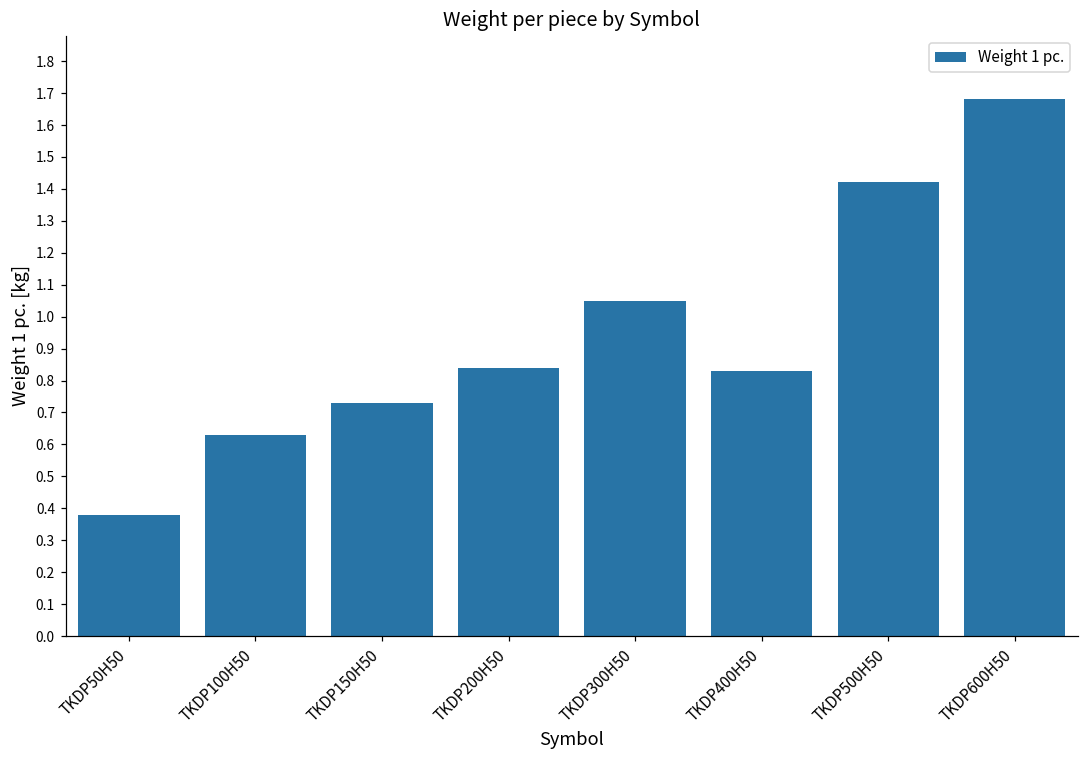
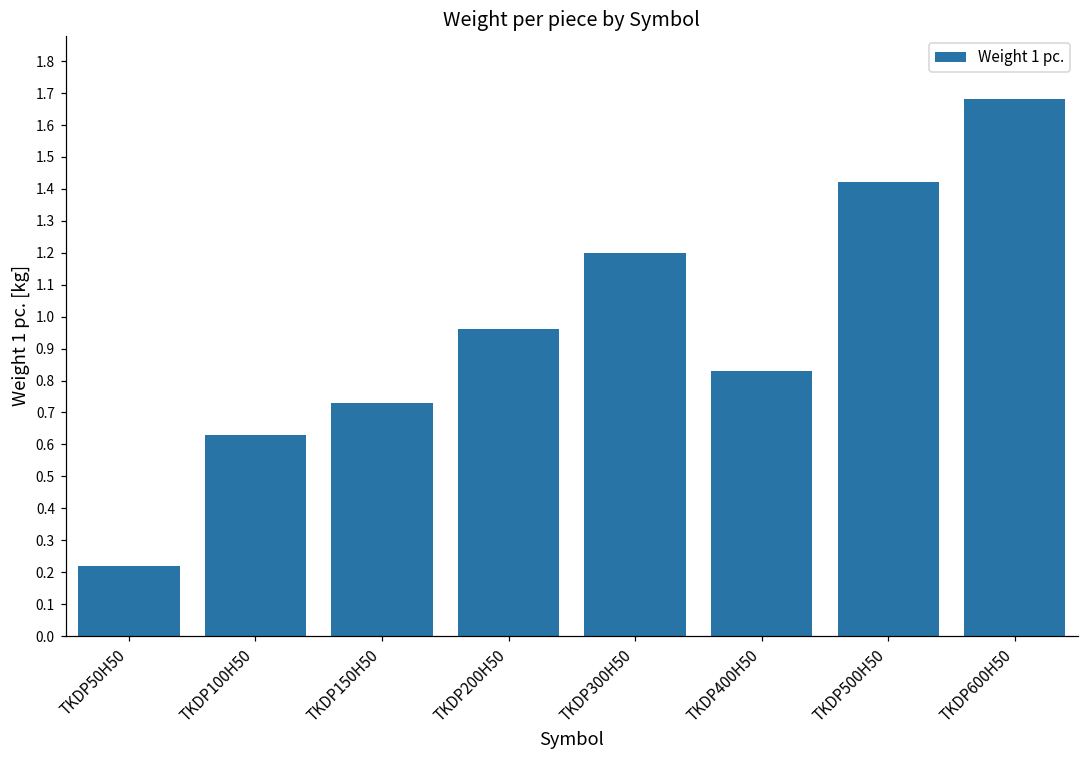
  {
-   "TKDP50H50": 0.38,
+   "TKDP50H50": 0.22,
    "TKDP100H50": 0.63,
    "TKDP150H50": 0.73,
-   "TKDP200H50": 0.84,
-   "TKDP300H50": 1.05,
+   "TKDP200H50": 0.96,
+   "TKDP300H50": 1.20,
    "TKDP400H50": 0.83,
    "TKDP500H50": 1.42,
    "TKDP600H50": 1.68
  }
